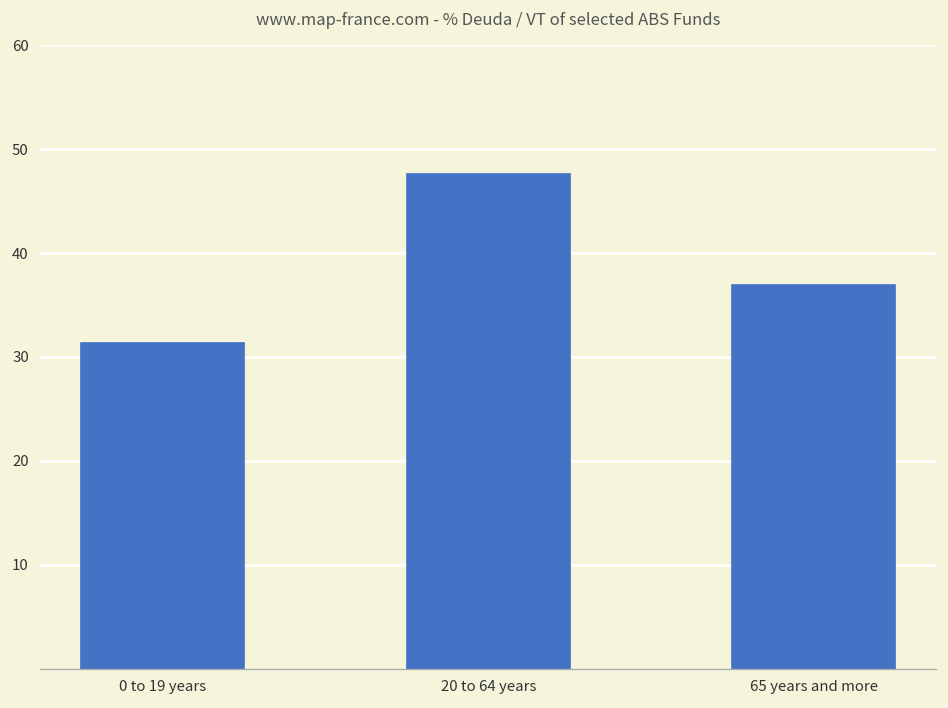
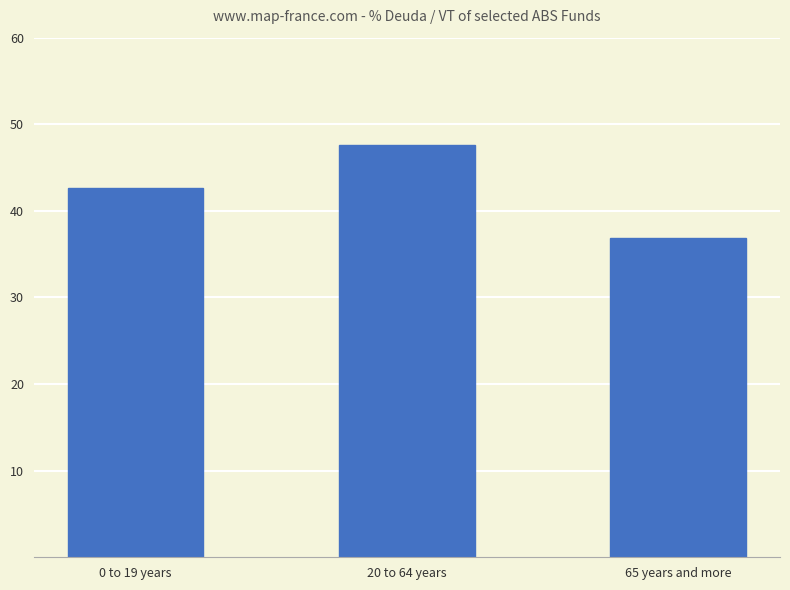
  {
-   "0 to 19 years": 31,
+   "0 to 19 years": 43,
    "20 to 64 years": 48,
    "65 years and more": 37
  }
